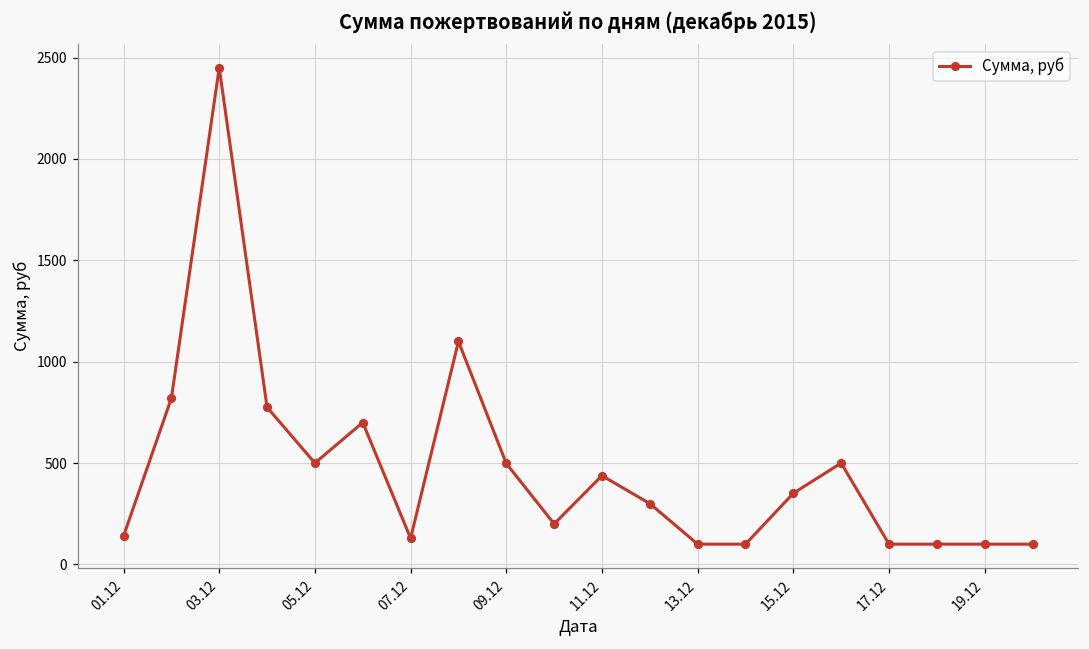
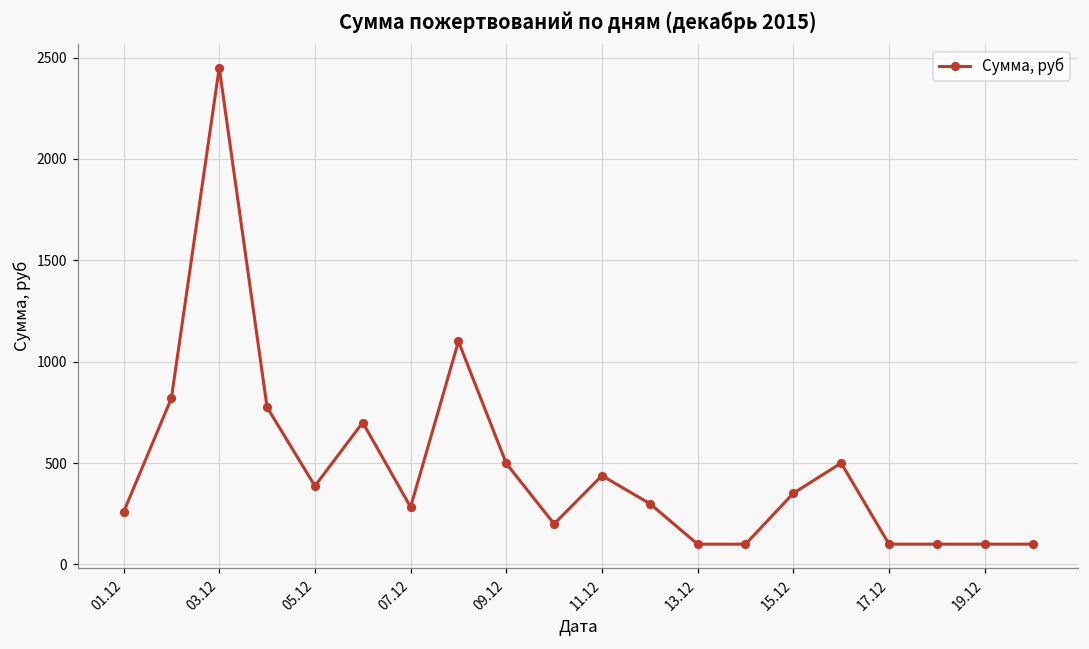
  {
-   "01.12": 140,
+   "01.12": 260,
    "03.12": 2450,
-   "05.12": 500,
-   "07.12": 130,
+   "05.12": 390,
+   "07.12": 280,
    "09.12": 500,
    "11.12": 440,
    "13.12": 100,
    "15.12": 350,
    "17.12": 100,
    "19.12": 100
  }
